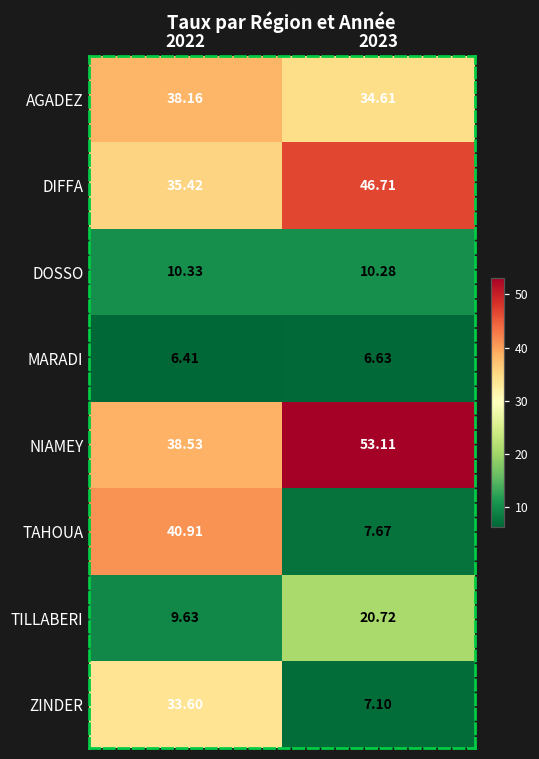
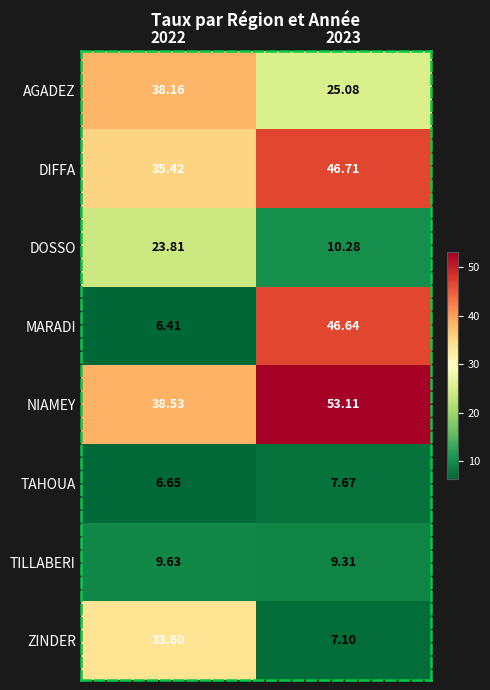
  {
    "AGADEZ": {
      "2022": 38.16,
-     "2023": 34.61
+     "2023": 25.08
    },
    "DIFFA": {
      "2022": 35.42,
      "2023": 46.71
    },
    "DOSSO": {
-     "2022": 10.33,
+     "2022": 23.81,
      "2023": 10.28
    },
    "MARADI": {
      "2022": 6.41,
-     "2023": 6.63
+     "2023": 46.64
    },
    "NIAMEY": {
      "2022": 38.53,
      "2023": 53.11
    },
    "TAHOUA": {
-     "2022": 40.91,
+     "2022": 6.65,
      "2023": 7.67
    },
    "TILLABERI": {
      "2022": 9.63,
-     "2023": 20.72
+     "2023": 9.31
    },
    "ZINDER": {
      "2022": 33.60,
      "2023": 7.10
    }
  }
